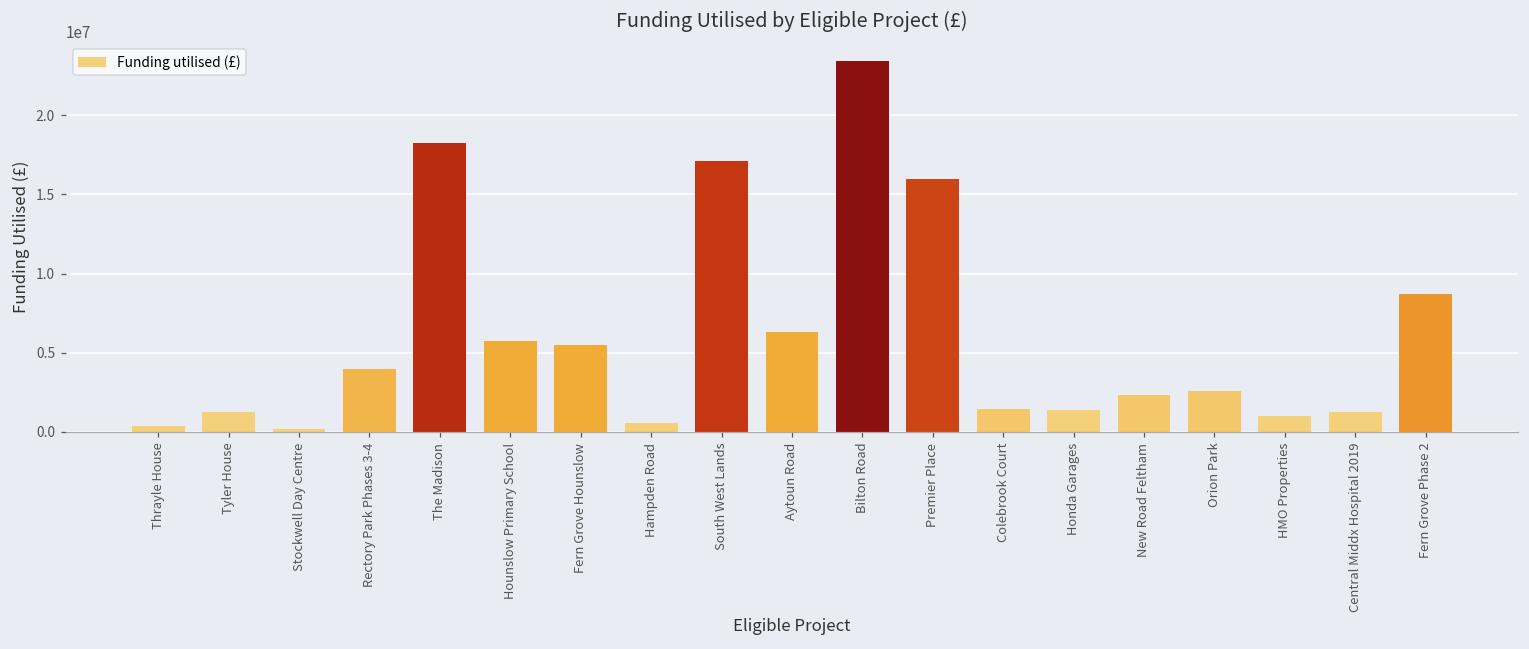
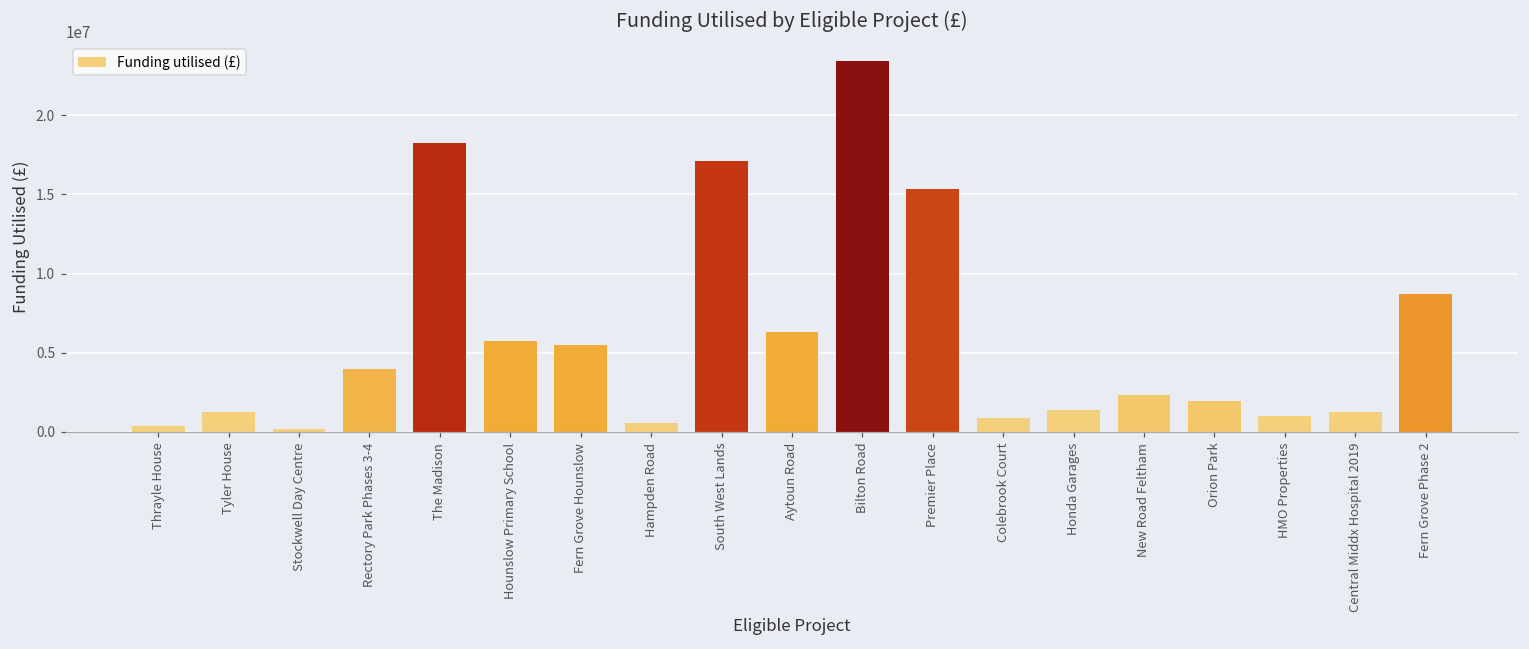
  {
    "Thrayle House": 400000,
    "Tyler House": 1300000,
    "Stockwell Day Centre": 200000,
    "Rectory Park Phases 3-4": 4000000,
    "The Madison": 18200000,
    "Hounslow Primary School": 5700000,
    "Fern Grove Hounslow": 5500000,
    "Hampden Road": 500000,
    "South West Lands": 17100000,
    "Aytoun Road": 6300000,
    "Bilton Road": 23400000,
-   "Premier Place": 16000000,
-   "Colebrook Court": 1500000,
+   "Premier Place": 15400000,
+   "Colebrook Court": 900000,
    "Honda Garages": 1400000,
    "New Road Feltham": 2300000,
-   "Orion Park": 2600000,
+   "Orion Park": 1900000,
    "HMO Properties": 1000000,
    "Central Middx Hospital 2019": 1300000,
    "Fern Grove Phase 2": 8700000
  }
